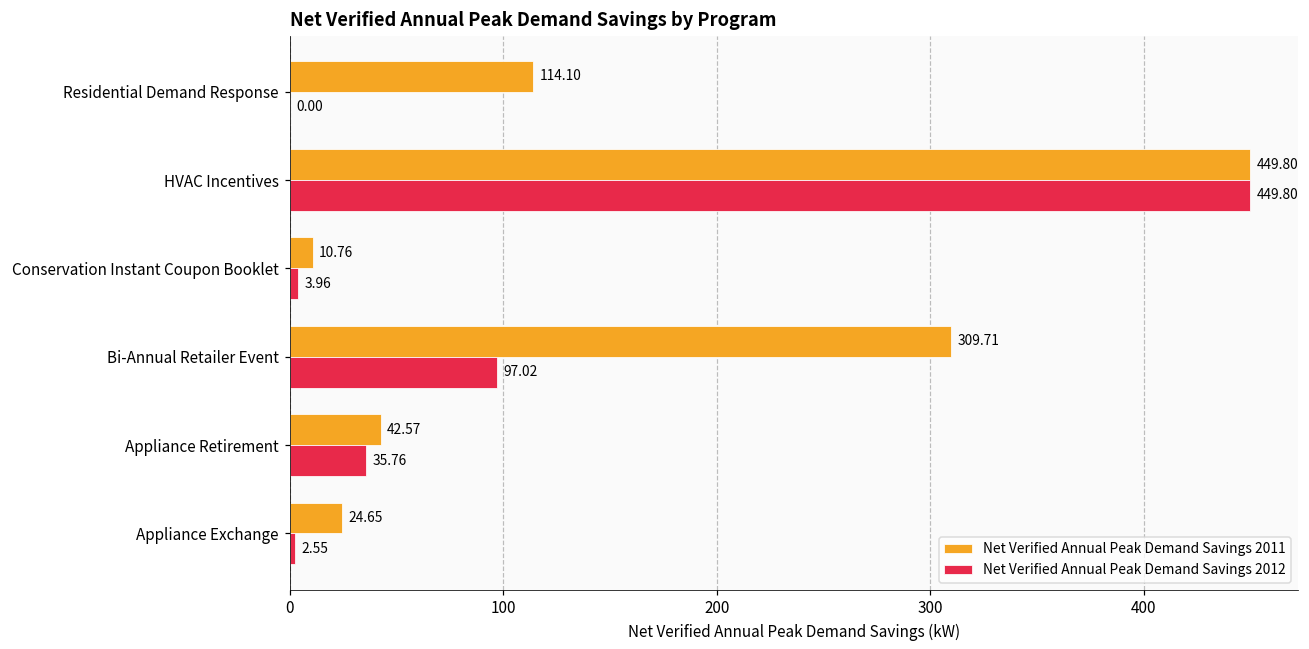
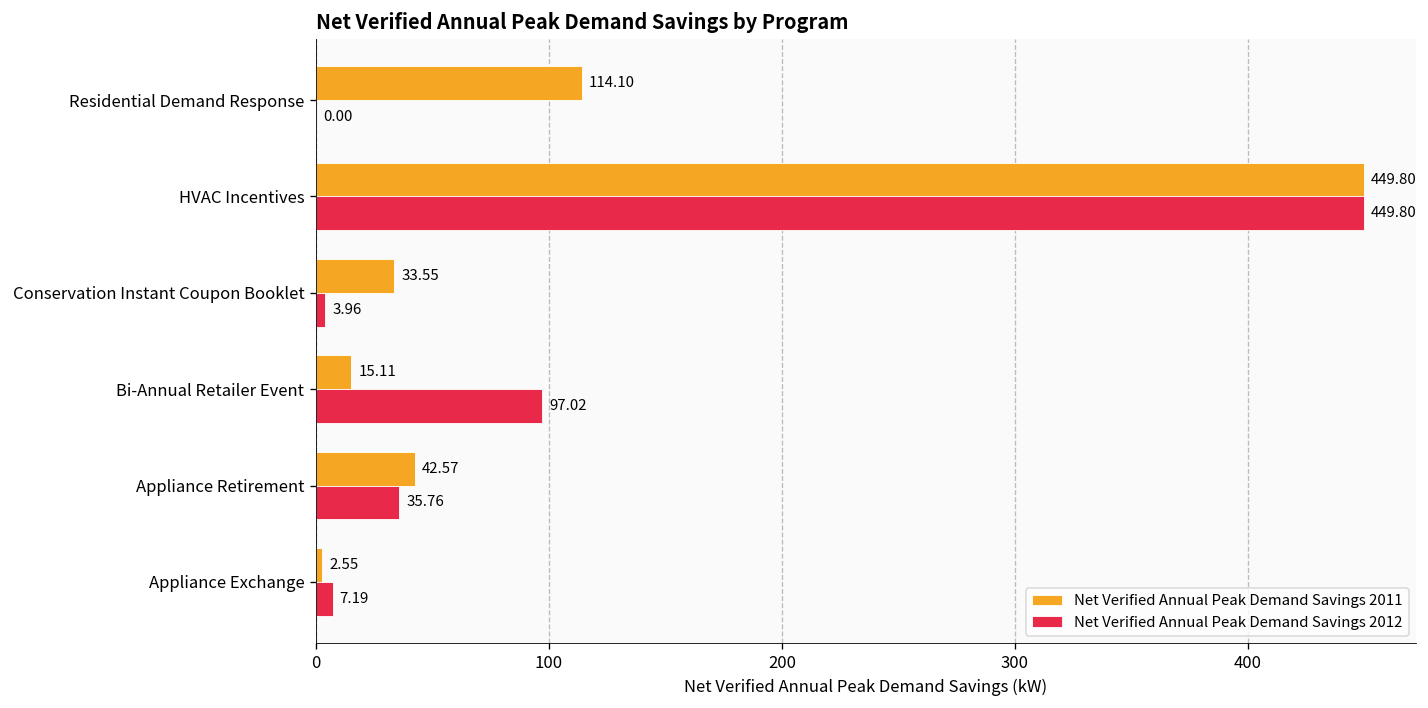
  {
    "Net Verified Annual Peak Demand Savings 2011": {
      "Residential Demand Response": 114.10,
      "HVAC Incentives": 449.80,
-     "Conservation Instant Coupon Booklet": 10.76,
-     "Bi-Annual Retailer Event": 309.71,
+     "Conservation Instant Coupon Booklet": 33.55,
+     "Bi-Annual Retailer Event": 15.11,
      "Appliance Retirement": 42.57,
-     "Appliance Exchange": 24.65
+     "Appliance Exchange": 2.55
    },
    "Net Verified Annual Peak Demand Savings 2012": {
      "Residential Demand Response": 0.00,
      "HVAC Incentives": 449.80,
      "Conservation Instant Coupon Booklet": 3.96,
      "Bi-Annual Retailer Event": 97.02,
      "Appliance Retirement": 35.76,
-     "Appliance Exchange": 2.55
+     "Appliance Exchange": 7.19
    }
  }
